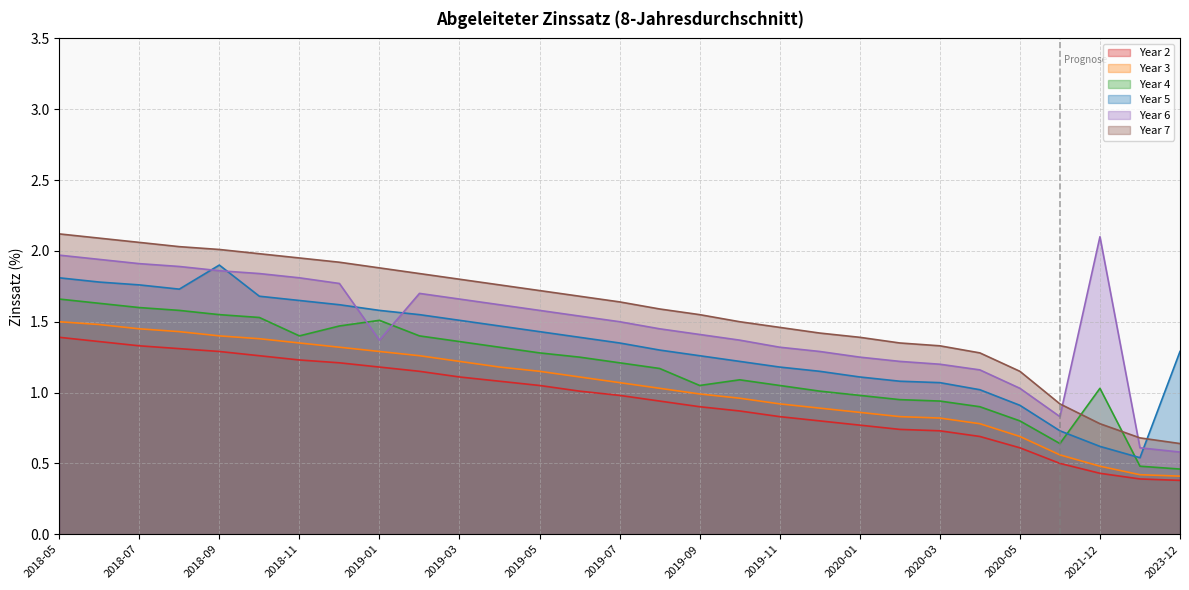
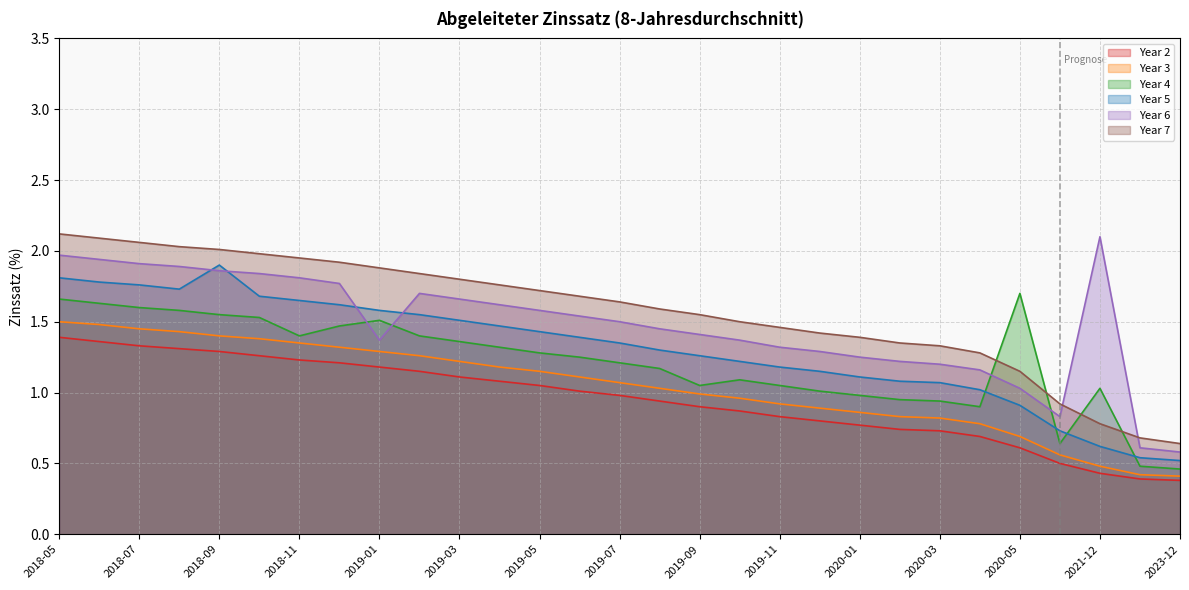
  {
    "Year 4": {
      "2018-05": 1.66,
      "2018-07": 1.6,
      "2018-09": 1.55,
      "2018-11": 1.4,
      "2019-01": 1.5,
      "2019-03": 1.36,
      "2019-05": 1.28,
      "2019-07": 1.2,
      "2019-09": 1.05,
      "2019-11": 1.05,
      "2020-01": 0.98,
      "2020-03": 0.94,
-     "2020-05": 0.8,
+     "2020-05": 1.7,
      "2021-12": 1.03,
      "2023-12": 0.46
    },
    "Year 5": {
      "2018-05": 1.81,
      "2018-07": 1.76,
      "2018-09": 1.90,
      "2018-11": 1.65,
      "2019-01": 1.58,
      "2019-03": 1.51,
      "2019-05": 1.43,
      "2019-07": 1.35,
      "2019-09": 1.26,
      "2019-11": 1.18,
      "2020-01": 1.11,
      "2020-03": 1.07,
      "2020-05": 0.91,
      "2021-12": 0.62,
-     "2023-12": 1.29
+     "2023-12": 0.52
    },
    "Year 6": {
      "2018-05": 1.97,
      "2018-07": 1.91,
      "2018-09": 1.86,
      "2018-11": 1.81,
      "2019-01": 1.37,
      "2019-03": 1.66,
      "2019-05": 1.58,
      "2019-07": 1.50,
      "2019-09": 1.41,
      "2019-11": 1.32,
      "2020-01": 1.25,
      "2020-03": 1.20,
      "2020-05": 1.03,
      "2021-12": 2.10,
      "2023-12": 0.58
    }
  }
